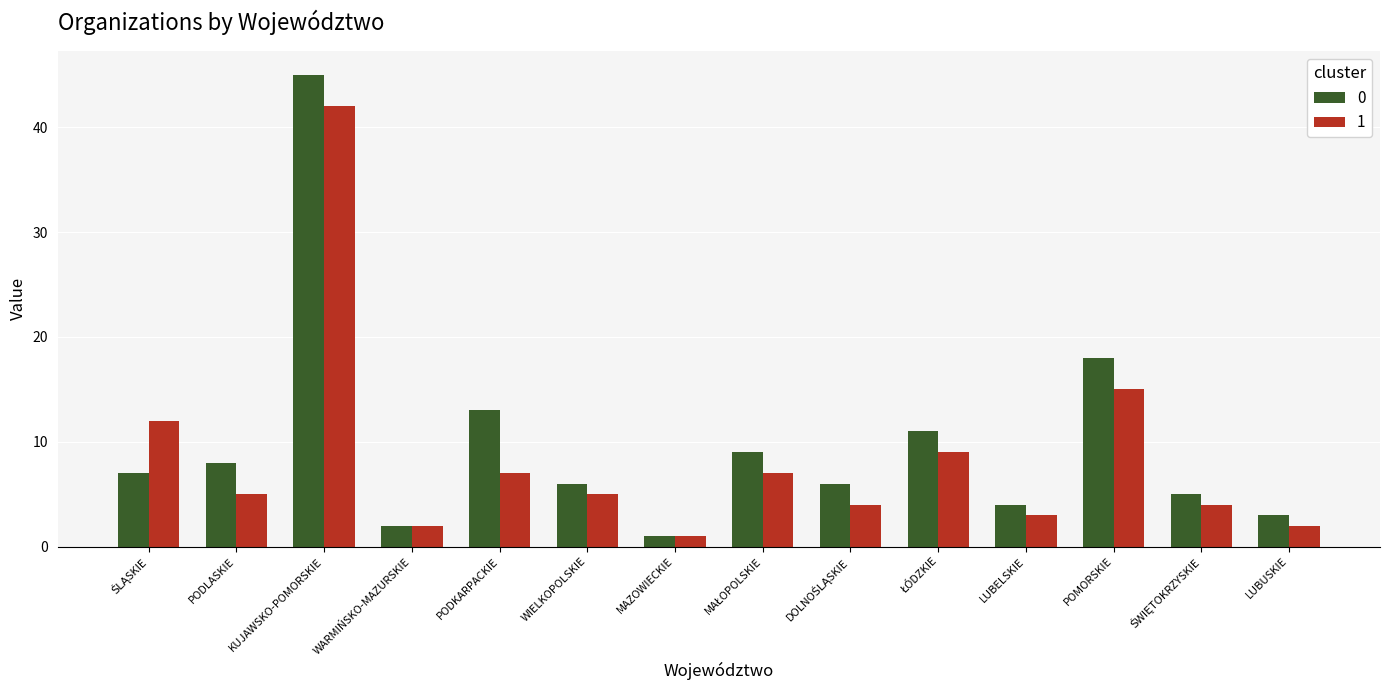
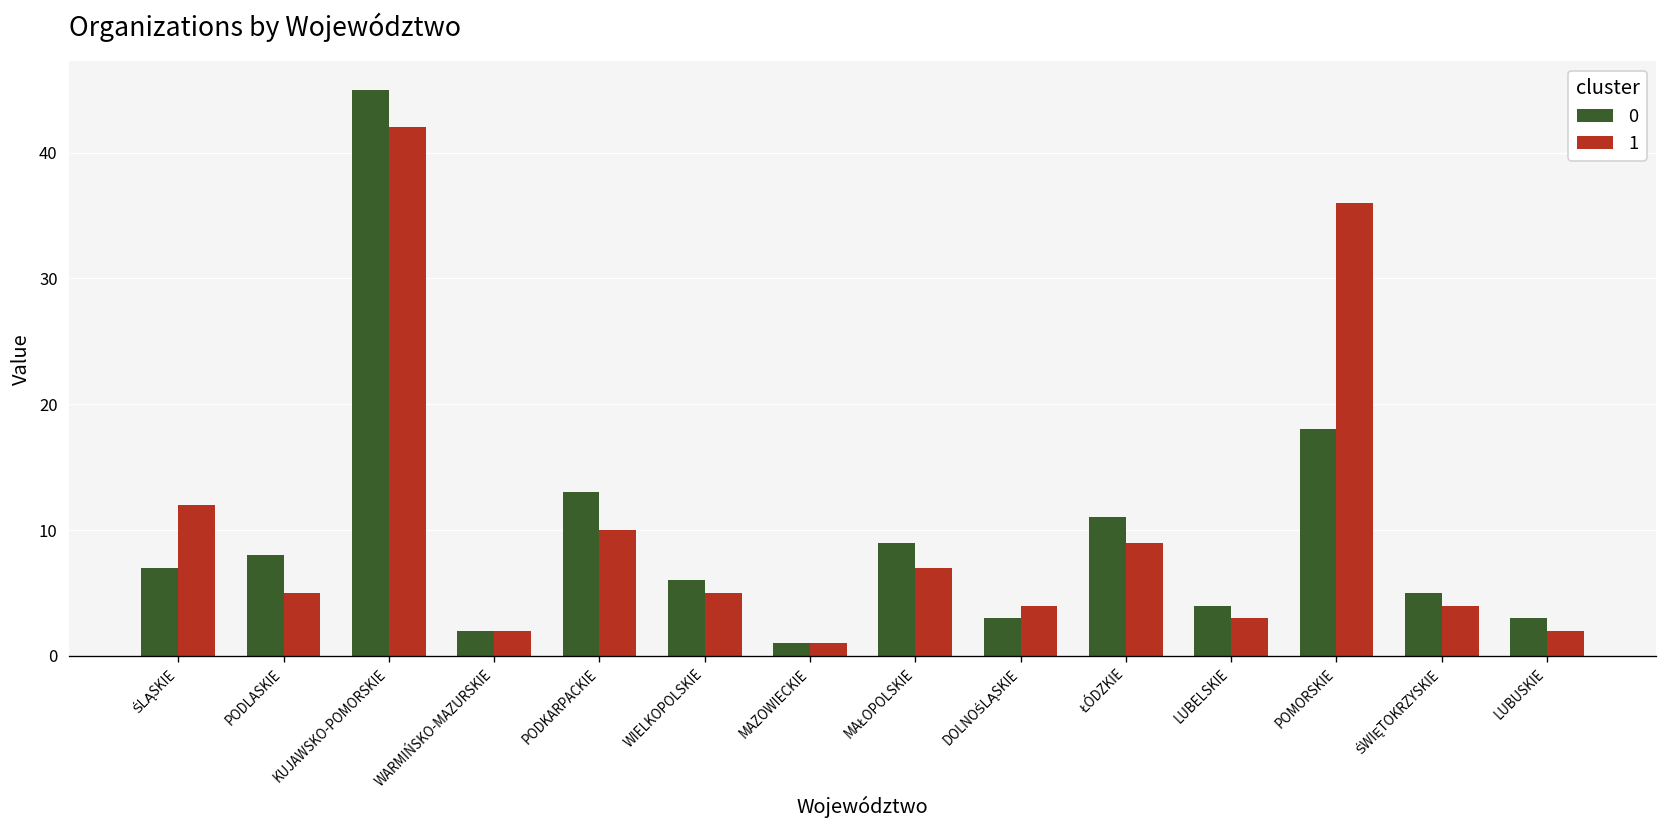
  {
    "0": {
      "ŚLĄSKIE": 7,
      "PODLASKIE": 8,
      "KUJAWSKO-POMORSKIE": 45,
      "WARMIŃSKO-MAZURSKIE": 2,
      "PODKARPACKIE": 13,
      "WIELKOPOLSKIE": 6,
      "MAZOWIECKIE": 1,
      "MAŁOPOLSKIE": 9,
-     "DOLNOŚLĄSKIE": 6,
+     "DOLNOŚLĄSKIE": 3,
      "ŁÓDZKIE": 11,
      "LUBELSKIE": 4,
      "POMORSKIE": 18,
      "ŚWIĘTOKRZYSKIE": 5,
      "LUBUSKIE": 3
    },
    "1": {
      "ŚLĄSKIE": 12,
      "PODLASKIE": 5,
      "KUJAWSKO-POMORSKIE": 42,
      "WARMIŃSKO-MAZURSKIE": 2,
-     "PODKARPACKIE": 7,
+     "PODKARPACKIE": 10,
      "WIELKOPOLSKIE": 5,
      "MAZOWIECKIE": 1,
      "MAŁOPOLSKIE": 7,
      "DOLNOŚLĄSKIE": 4,
      "ŁÓDZKIE": 9,
      "LUBELSKIE": 3,
-     "POMORSKIE": 15,
+     "POMORSKIE": 36,
      "ŚWIĘTOKRZYSKIE": 4,
      "LUBUSKIE": 2
    }
  }
